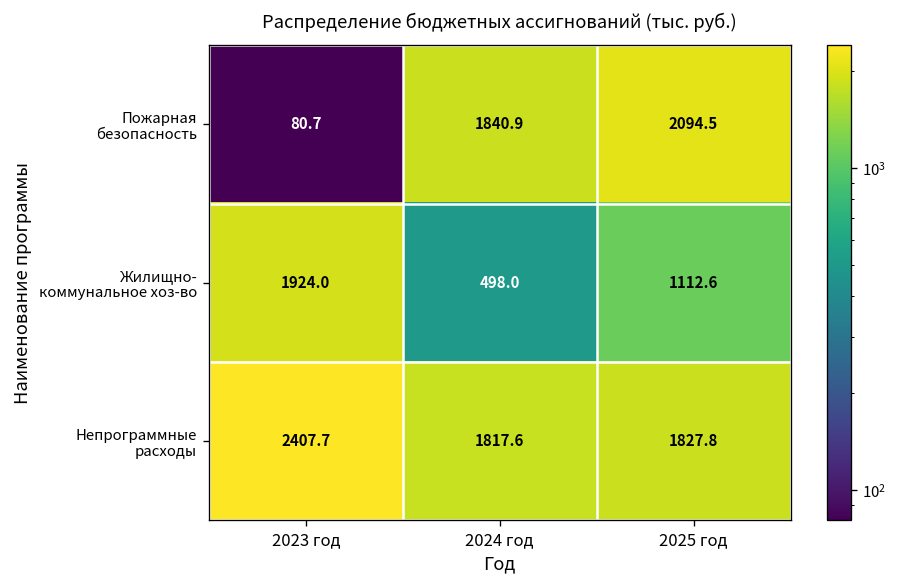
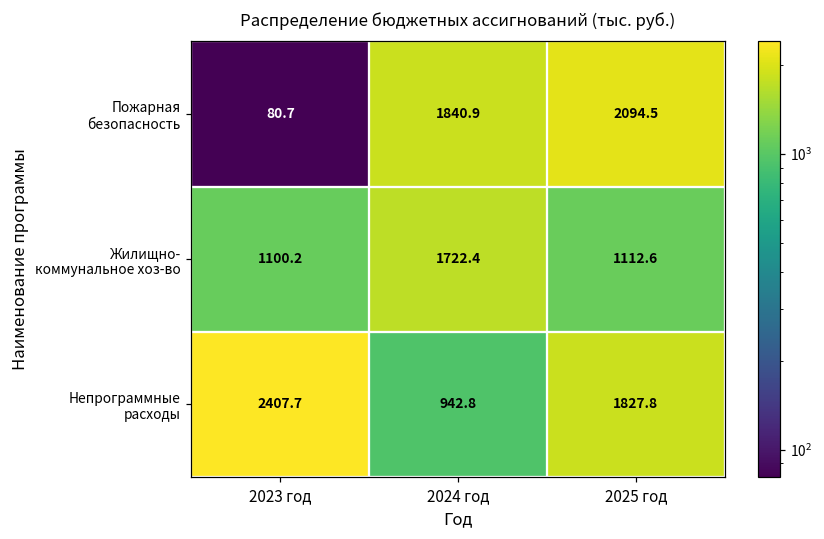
  {
    "Пожарная безопасность": {
      "2023 год": 80.7,
      "2024 год": 1840.9,
      "2025 год": 2094.5
    },
    "Жилищно- коммунальное хоз-во": {
-     "2023 год": 1924.0,
-     "2024 год": 498.0,
+     "2023 год": 1100.2,
+     "2024 год": 1722.4,
      "2025 год": 1112.6
    },
    "Непрограммные расходы": {
      "2023 год": 2407.7,
-     "2024 год": 1817.6,
+     "2024 год": 942.8,
      "2025 год": 1827.8
    }
  }
